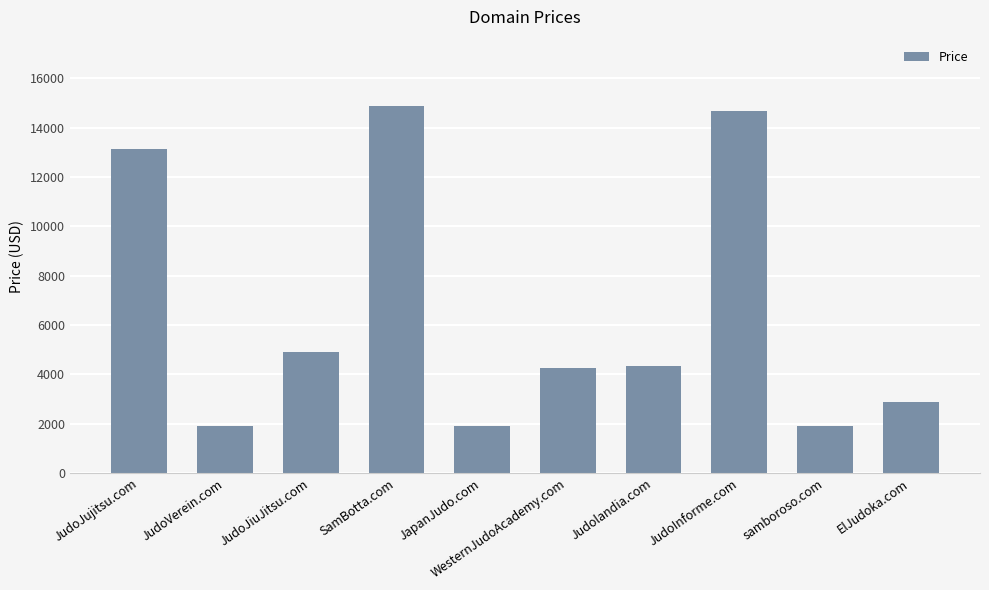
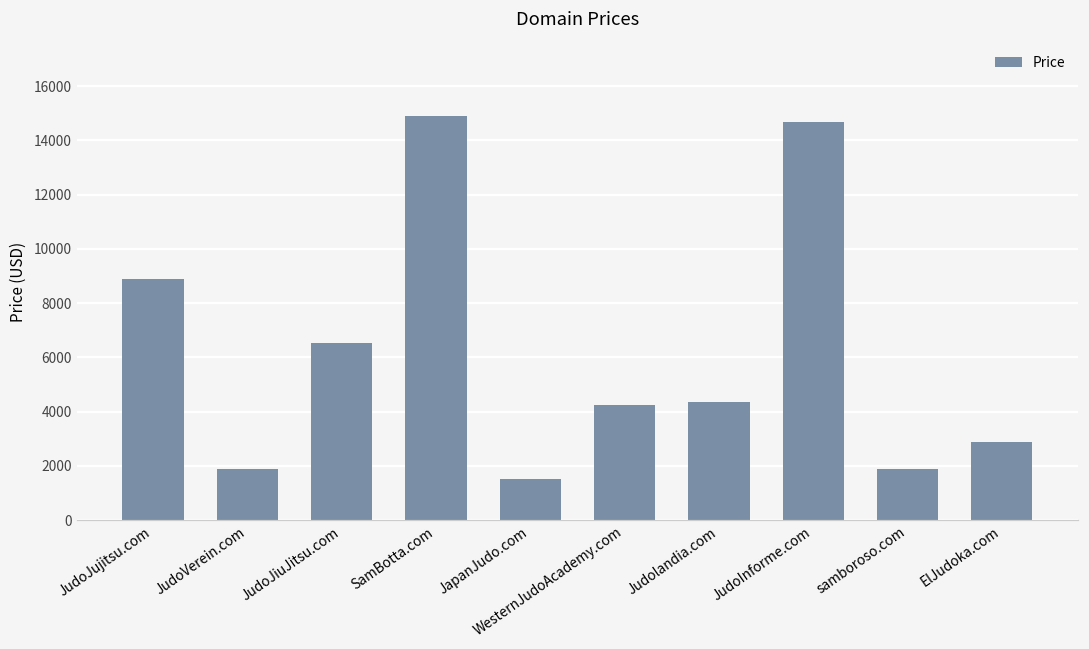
  {
-   "JudoJujitsu.com": 13100,
+   "JudoJujitsu.com": 8900,
    "JudoVerein.com": 1900,
-   "JudoJiuJitsu.com": 4900,
+   "JudoJiuJitsu.com": 6500,
    "SamBotta.com": 14900,
-   "JapanJudo.com": 1900,
+   "JapanJudo.com": 1500,
    "WesternJudoAcademy.com": 4200,
    "Judolandia.com": 4300,
    "JudoInforme.com": 14700,
    "samboroso.com": 1900,
    "ElJudoka.com": 2900
  }
